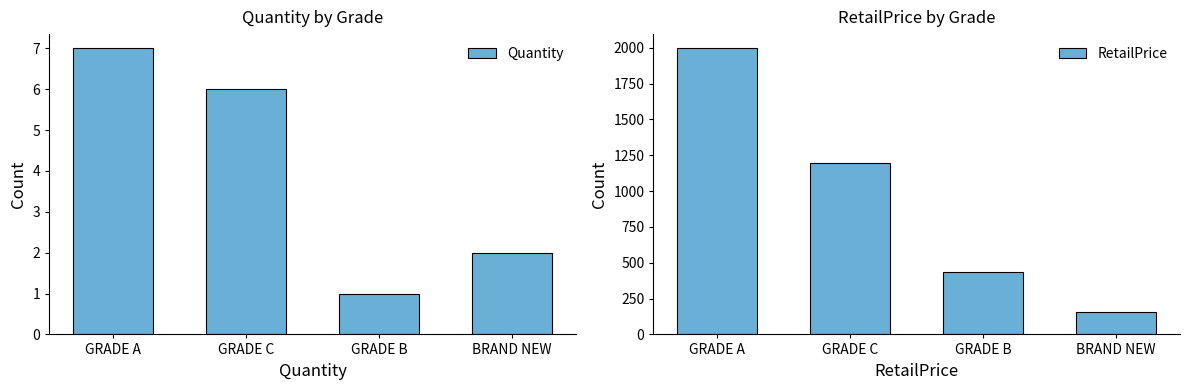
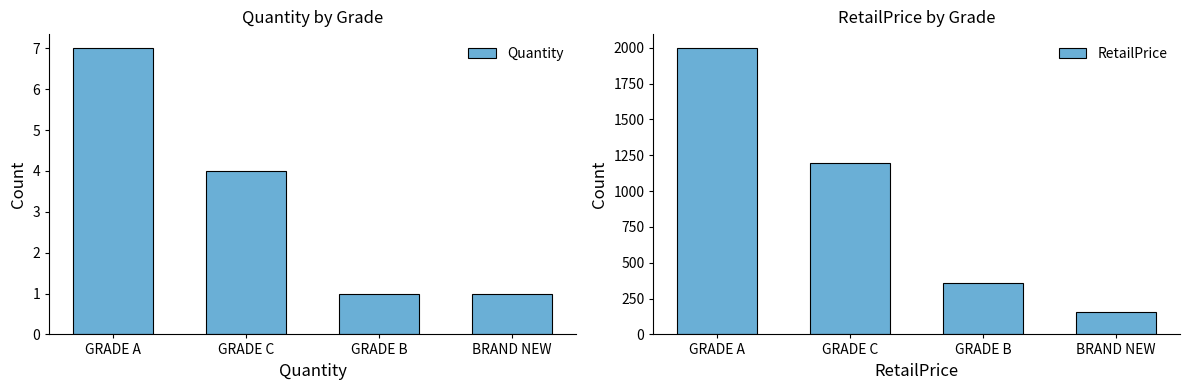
  {
    "Quantity by Grade": {
      "GRADE A": 7,
-     "GRADE C": 6,
+     "GRADE C": 4,
      "GRADE B": 1,
-     "BRAND NEW": 2
+     "BRAND NEW": 1
    },
    "RetailPrice by Grade": {
      "GRADE A": 2000,
      "GRADE C": 1200,
-     "GRADE B": 440,
+     "GRADE B": 360,
      "BRAND NEW": 160
    }
  }
